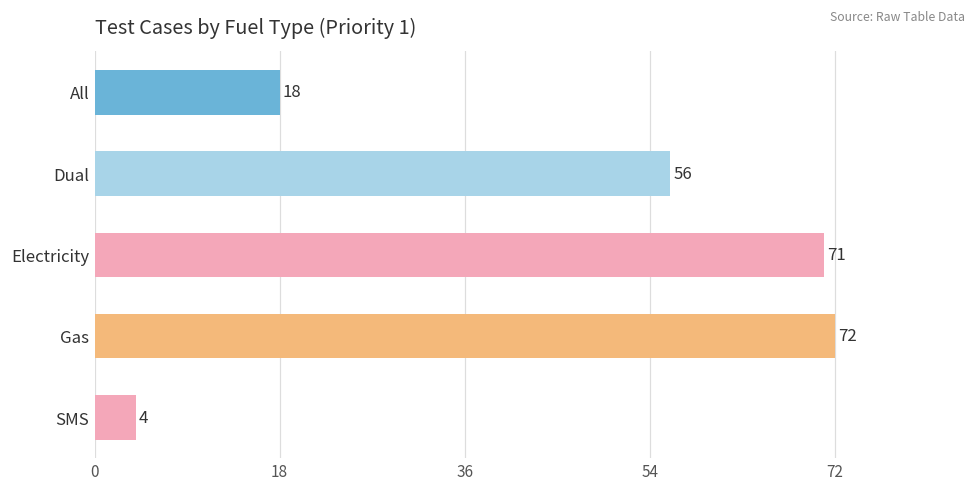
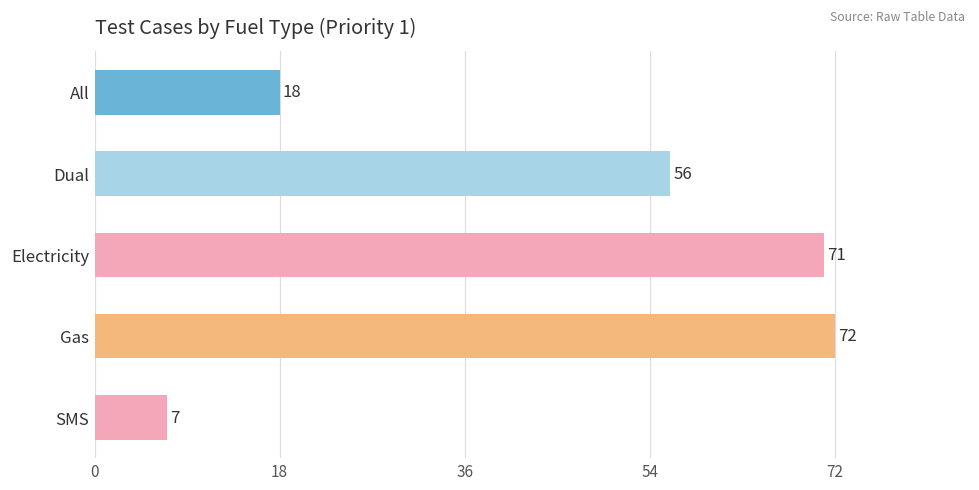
  {
    "All": 18,
    "Dual": 56,
    "Electricity": 71,
    "Gas": 72,
-   "SMS": 4
+   "SMS": 7
  }
